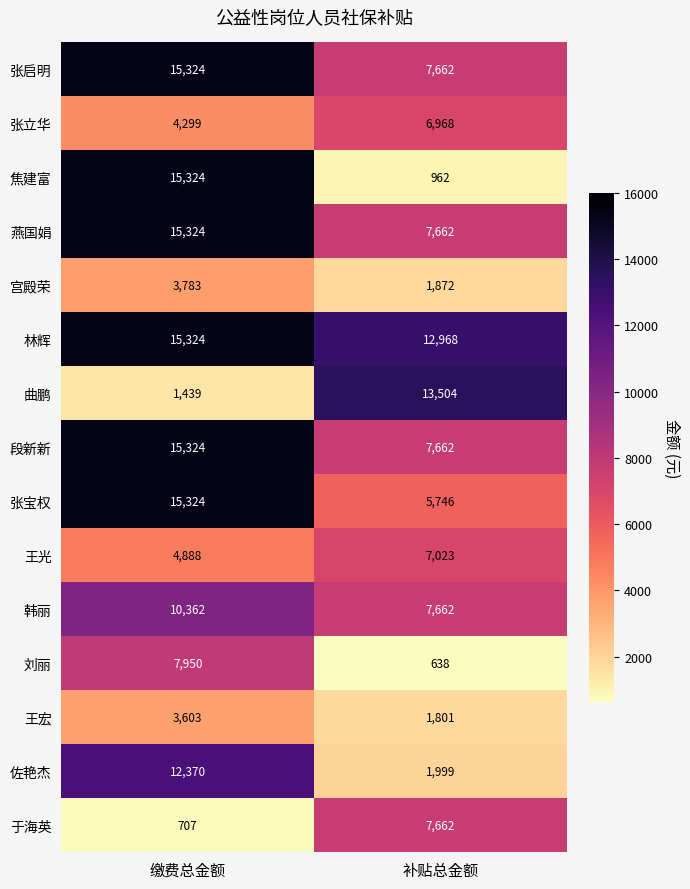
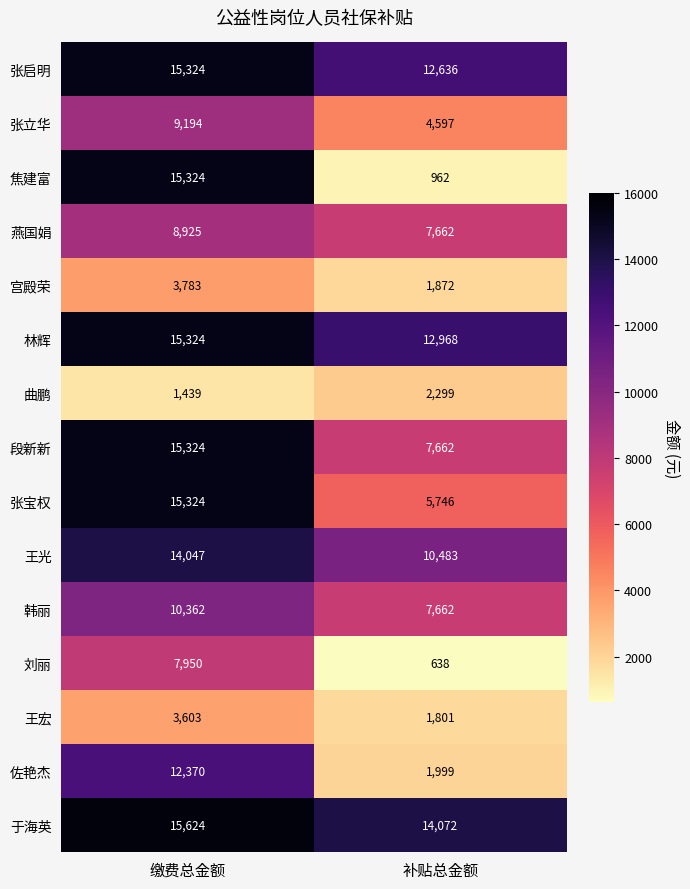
  {
    "张启明": {
      "缴费总金额": "15,324",
-     "补贴总金额": "7,662"
+     "补贴总金额": "12,636"
    },
    "张立华": {
-     "缴费总金额": "4,299",
-     "补贴总金额": "6,968"
+     "缴费总金额": "9,194",
+     "补贴总金额": "4,597"
    },
    "焦建富": {
      "缴费总金额": "15,324",
      "补贴总金额": "962"
    },
    "燕国娟": {
-     "缴费总金额": "15,324",
+     "缴费总金额": "8,925",
      "补贴总金额": "7,662"
    },
    "宫殿荣": {
      "缴费总金额": "3,783",
      "补贴总金额": "1,872"
    },
    "林辉": {
      "缴费总金额": "15,324",
      "补贴总金额": "12,968"
    },
    "曲鹏": {
      "缴费总金额": "1,439",
-     "补贴总金额": "13,504"
+     "补贴总金额": "2,299"
    },
    "段新新": {
      "缴费总金额": "15,324",
      "补贴总金额": "7,662"
    },
    "张宝权": {
      "缴费总金额": "15,324",
      "补贴总金额": "5,746"
    },
    "王光": {
-     "缴费总金额": "4,888",
-     "补贴总金额": "7,023"
+     "缴费总金额": "14,047",
+     "补贴总金额": "10,483"
    },
    "韩丽": {
      "缴费总金额": "10,362",
      "补贴总金额": "7,662"
    },
    "刘丽": {
      "缴费总金额": "7,950",
      "补贴总金额": "638"
    },
    "王宏": {
      "缴费总金额": "3,603",
      "补贴总金额": "1,801"
    },
    "佐艳杰": {
      "缴费总金额": "12,370",
      "补贴总金额": "1,999"
    },
    "于海英": {
-     "缴费总金额": "707",
-     "补贴总金额": "7,662"
+     "缴费总金额": "15,624",
+     "补贴总金额": "14,072"
    }
  }
